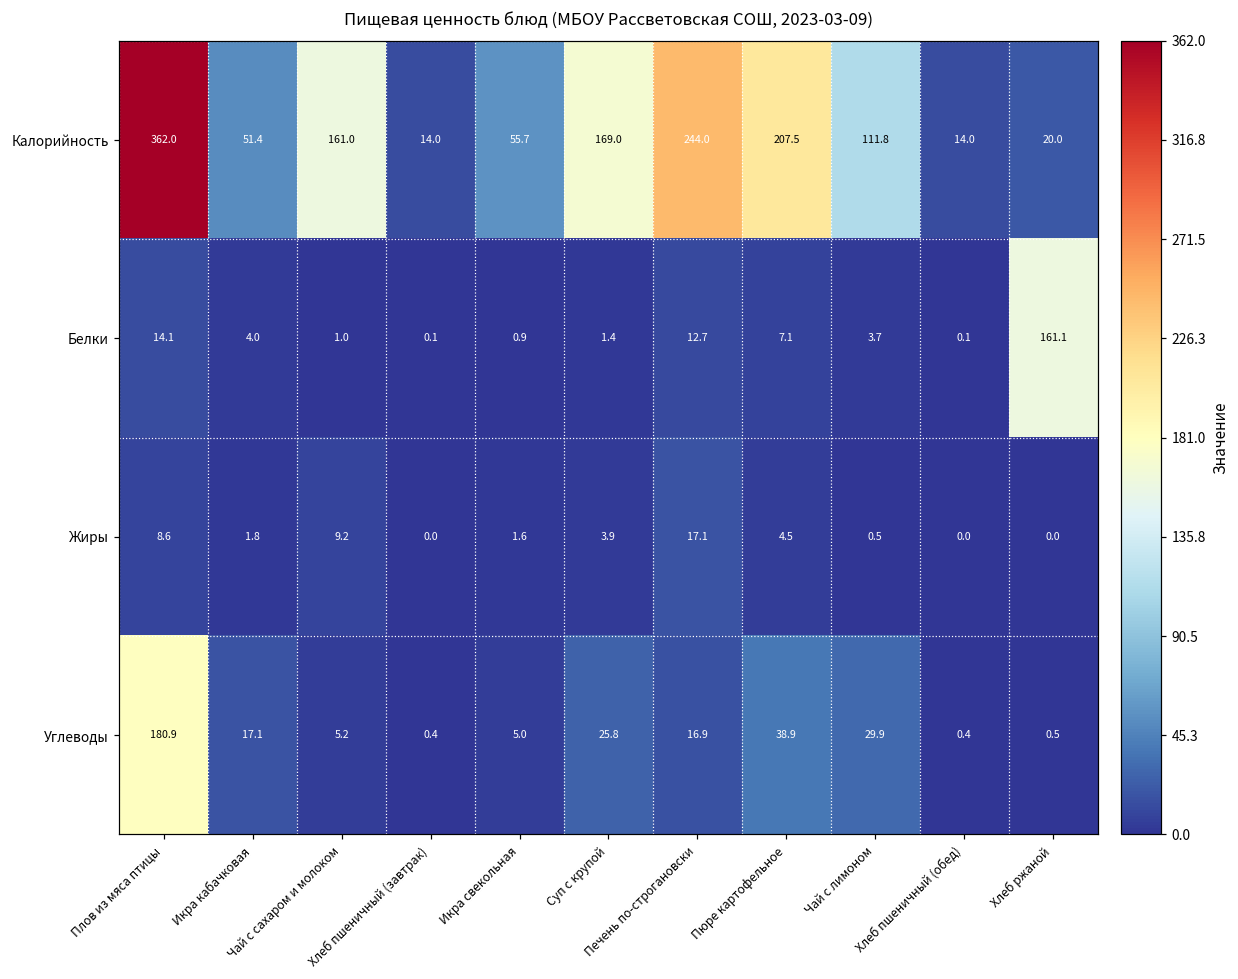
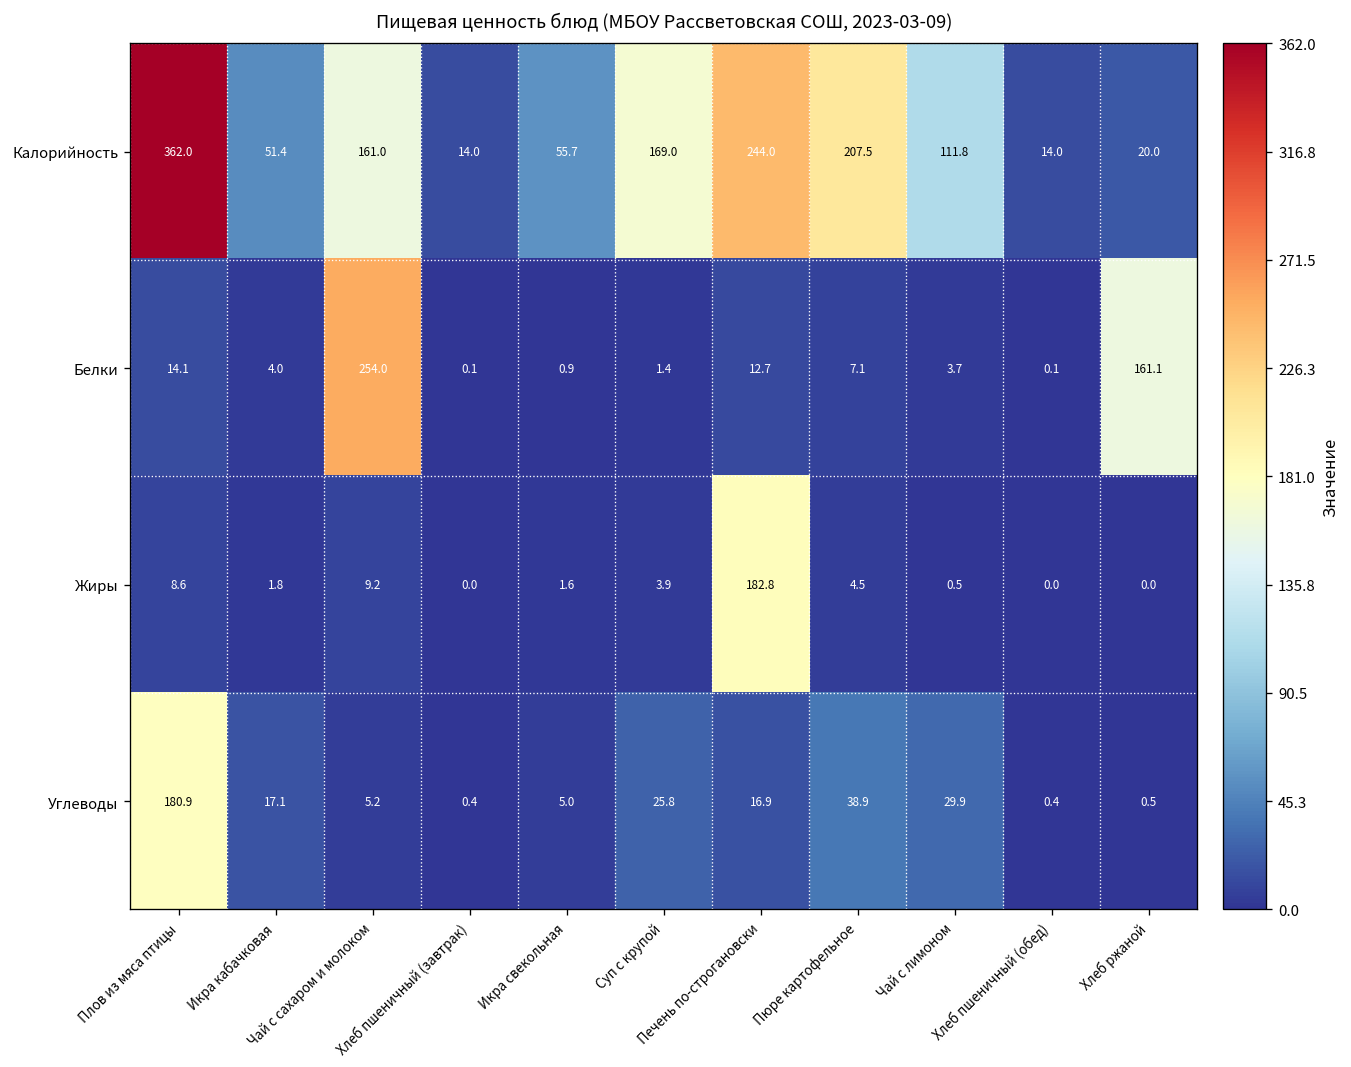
  {
    "Калорийность": {
      "Плов из мяса птицы": 362.0,
      "Икра кабачковая": 51.4,
      "Чай с сахаром и молоком": 161.0,
      "Хлеб пшеничный (завтрак)": 14.0,
      "Икра свекольная": 55.7,
      "Суп с крупой": 169.0,
      "Печень по-строгановски": 244.0,
      "Пюре картофельное": 207.5,
      "Чай с лимоном": 111.8,
      "Хлеб пшеничный (обед)": 14.0,
      "Хлеб ржаной": 20.0
    },
    "Белки": {
      "Плов из мяса птицы": 14.1,
      "Икра кабачковая": 4.0,
-     "Чай с сахаром и молоком": 1.0,
+     "Чай с сахаром и молоком": 254.0,
      "Хлеб пшеничный (завтрак)": 0.1,
      "Икра свекольная": 0.9,
      "Суп с крупой": 1.4,
      "Печень по-строгановски": 12.7,
      "Пюре картофельное": 7.1,
      "Чай с лимоном": 3.7,
      "Хлеб пшеничный (обед)": 0.1,
      "Хлеб ржаной": 161.1
    },
    "Жиры": {
      "Плов из мяса птицы": 8.6,
      "Икра кабачковая": 1.8,
      "Чай с сахаром и молоком": 9.2,
      "Хлеб пшеничный (завтрак)": 0.0,
      "Икра свекольная": 1.6,
      "Суп с крупой": 3.9,
-     "Печень по-строгановски": 17.1,
+     "Печень по-строгановски": 182.8,
      "Пюре картофельное": 4.5,
      "Чай с лимоном": 0.5,
      "Хлеб пшеничный (обед)": 0.0,
      "Хлеб ржаной": 0.0
    },
    "Углеводы": {
      "Плов из мяса птицы": 180.9,
      "Икра кабачковая": 17.1,
      "Чай с сахаром и молоком": 5.2,
      "Хлеб пшеничный (завтрак)": 0.4,
      "Икра свекольная": 5.0,
      "Суп с крупой": 25.8,
      "Печень по-строгановски": 16.9,
      "Пюре картофельное": 38.9,
      "Чай с лимоном": 29.9,
      "Хлеб пшеничный (обед)": 0.4,
      "Хлеб ржаной": 0.5
    }
  }
